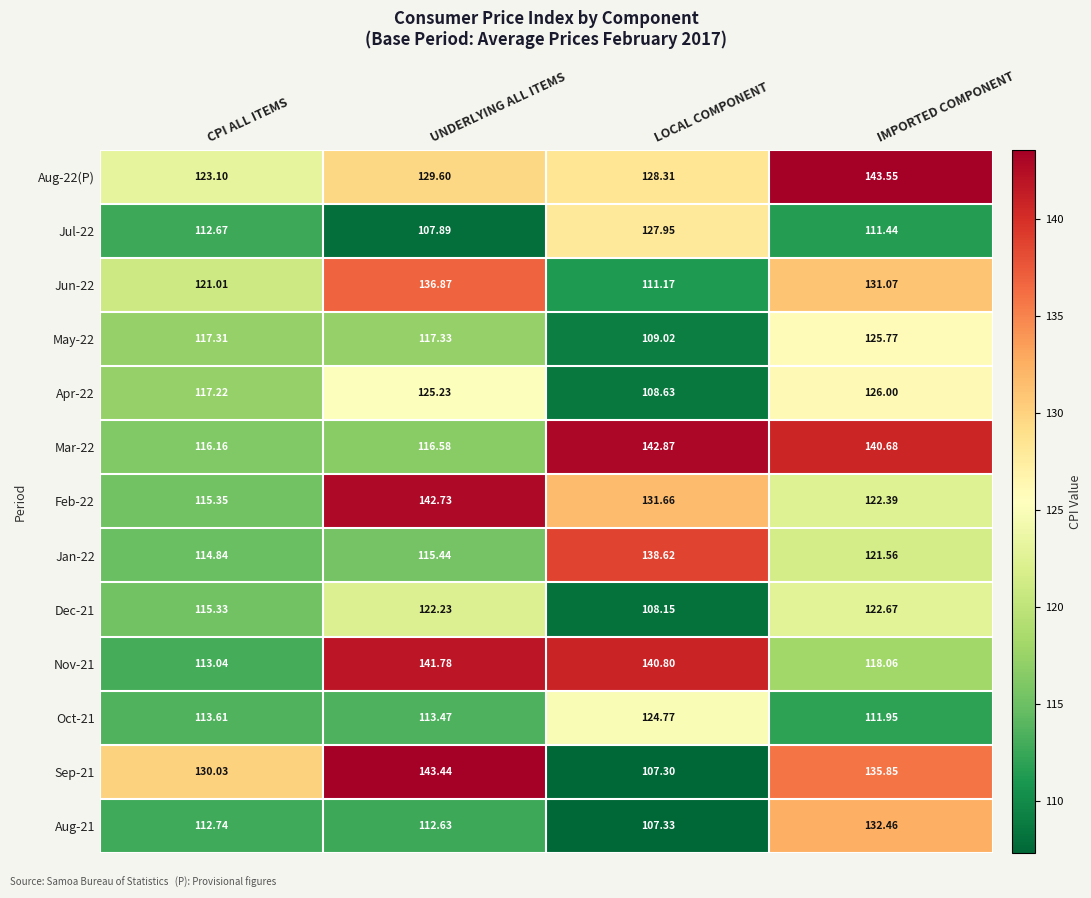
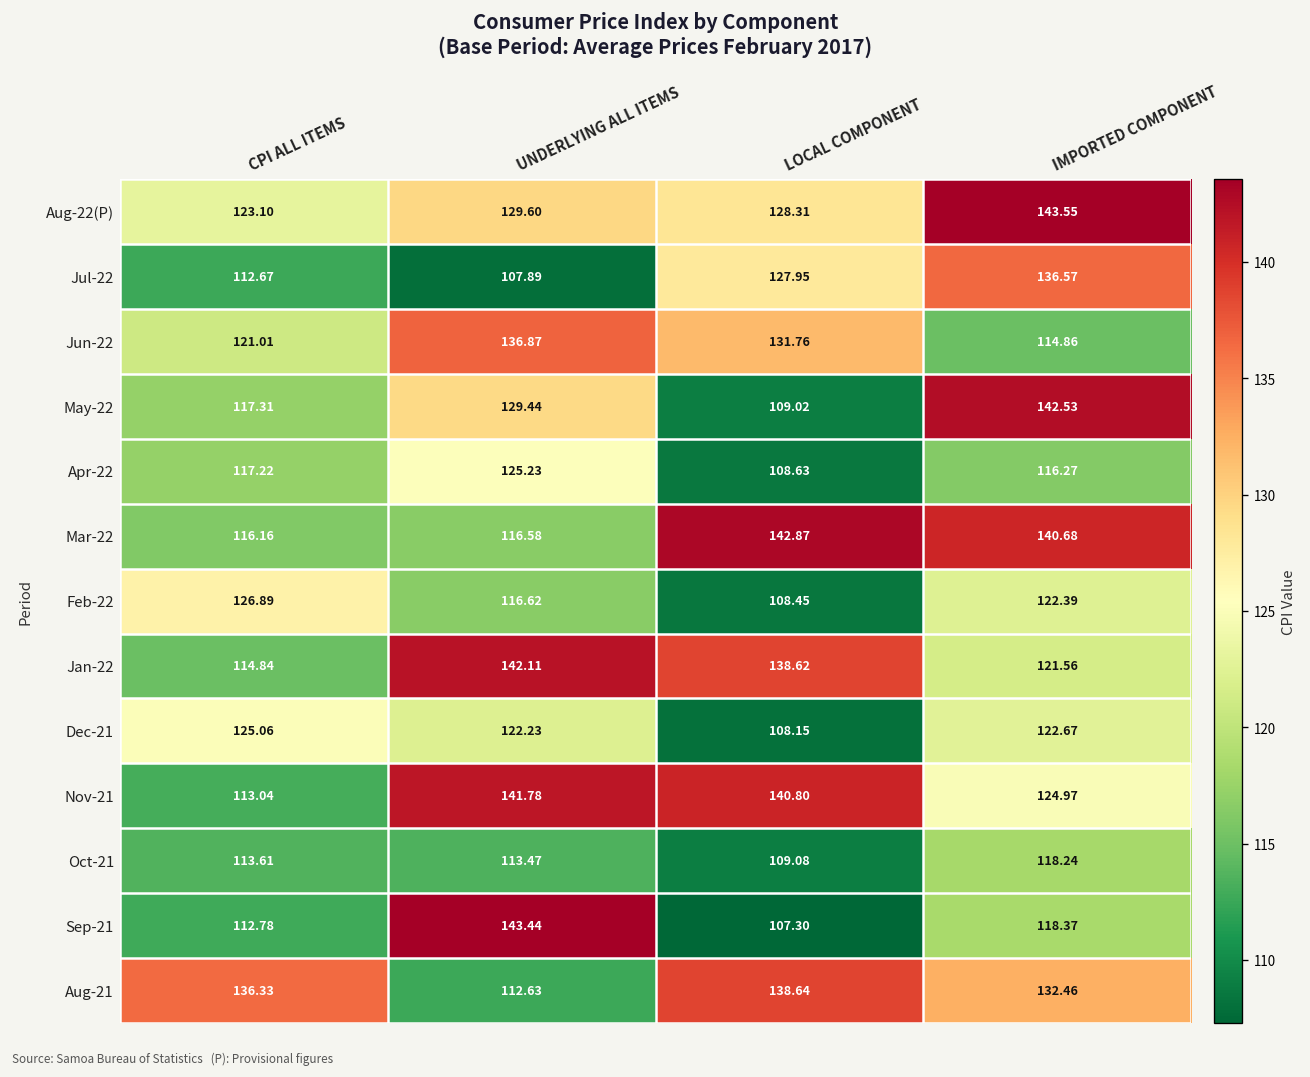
  {
    "Aug-22(P)": {
      "CPI ALL ITEMS": 123.10,
      "UNDERLYING ALL ITEMS": 129.60,
      "LOCAL COMPONENT": 128.31,
      "IMPORTED COMPONENT": 143.55
    },
    "Jul-22": {
      "CPI ALL ITEMS": 112.67,
      "UNDERLYING ALL ITEMS": 107.89,
      "LOCAL COMPONENT": 127.95,
-     "IMPORTED COMPONENT": 111.44
+     "IMPORTED COMPONENT": 136.57
    },
    "Jun-22": {
      "CPI ALL ITEMS": 121.01,
      "UNDERLYING ALL ITEMS": 136.87,
-     "LOCAL COMPONENT": 111.17,
-     "IMPORTED COMPONENT": 131.07
+     "LOCAL COMPONENT": 131.76,
+     "IMPORTED COMPONENT": 114.86
    },
    "May-22": {
      "CPI ALL ITEMS": 117.31,
-     "UNDERLYING ALL ITEMS": 117.33,
+     "UNDERLYING ALL ITEMS": 129.44,
      "LOCAL COMPONENT": 109.02,
-     "IMPORTED COMPONENT": 125.77
+     "IMPORTED COMPONENT": 142.53
    },
    "Apr-22": {
      "CPI ALL ITEMS": 117.22,
      "UNDERLYING ALL ITEMS": 125.23,
      "LOCAL COMPONENT": 108.63,
-     "IMPORTED COMPONENT": 126.00
+     "IMPORTED COMPONENT": 116.27
    },
    "Mar-22": {
      "CPI ALL ITEMS": 116.16,
      "UNDERLYING ALL ITEMS": 116.58,
      "LOCAL COMPONENT": 142.87,
      "IMPORTED COMPONENT": 140.68
    },
    "Feb-22": {
-     "CPI ALL ITEMS": 115.35,
-     "UNDERLYING ALL ITEMS": 142.73,
-     "LOCAL COMPONENT": 131.66,
+     "CPI ALL ITEMS": 126.89,
+     "UNDERLYING ALL ITEMS": 116.62,
+     "LOCAL COMPONENT": 108.45,
      "IMPORTED COMPONENT": 122.39
    },
    "Jan-22": {
      "CPI ALL ITEMS": 114.84,
-     "UNDERLYING ALL ITEMS": 115.44,
+     "UNDERLYING ALL ITEMS": 142.11,
      "LOCAL COMPONENT": 138.62,
      "IMPORTED COMPONENT": 121.56
    },
    "Dec-21": {
-     "CPI ALL ITEMS": 115.33,
+     "CPI ALL ITEMS": 125.06,
      "UNDERLYING ALL ITEMS": 122.23,
      "LOCAL COMPONENT": 108.15,
      "IMPORTED COMPONENT": 122.67
    },
    "Nov-21": {
      "CPI ALL ITEMS": 113.04,
      "UNDERLYING ALL ITEMS": 141.78,
      "LOCAL COMPONENT": 140.80,
-     "IMPORTED COMPONENT": 118.06
+     "IMPORTED COMPONENT": 124.97
    },
    "Oct-21": {
      "CPI ALL ITEMS": 113.61,
      "UNDERLYING ALL ITEMS": 113.47,
-     "LOCAL COMPONENT": 124.77,
-     "IMPORTED COMPONENT": 111.95
+     "LOCAL COMPONENT": 109.08,
+     "IMPORTED COMPONENT": 118.24
    },
    "Sep-21": {
-     "CPI ALL ITEMS": 130.03,
+     "CPI ALL ITEMS": 112.78,
      "UNDERLYING ALL ITEMS": 143.44,
      "LOCAL COMPONENT": 107.30,
-     "IMPORTED COMPONENT": 135.85
+     "IMPORTED COMPONENT": 118.37
    },
    "Aug-21": {
-     "CPI ALL ITEMS": 112.74,
+     "CPI ALL ITEMS": 136.33,
      "UNDERLYING ALL ITEMS": 112.63,
-     "LOCAL COMPONENT": 107.33,
+     "LOCAL COMPONENT": 138.64,
      "IMPORTED COMPONENT": 132.46
    }
  }
